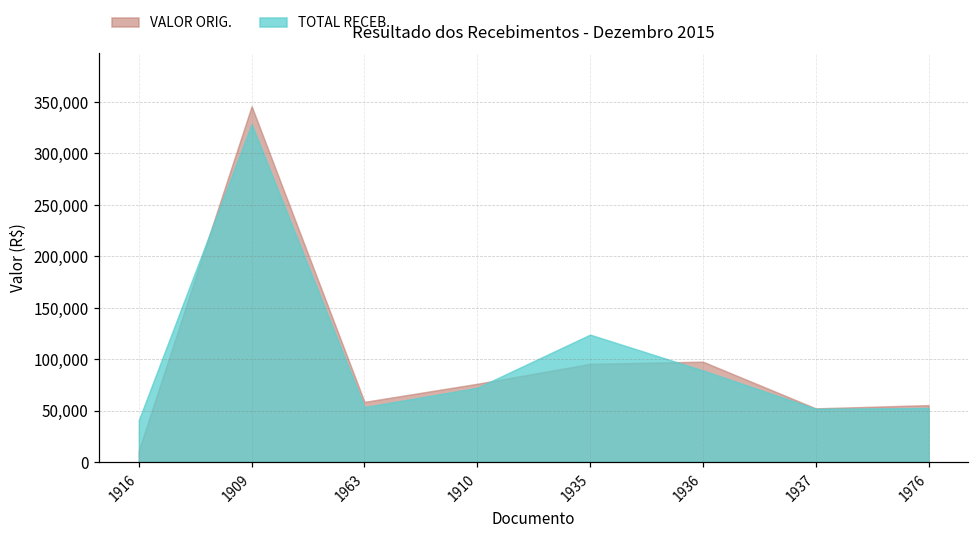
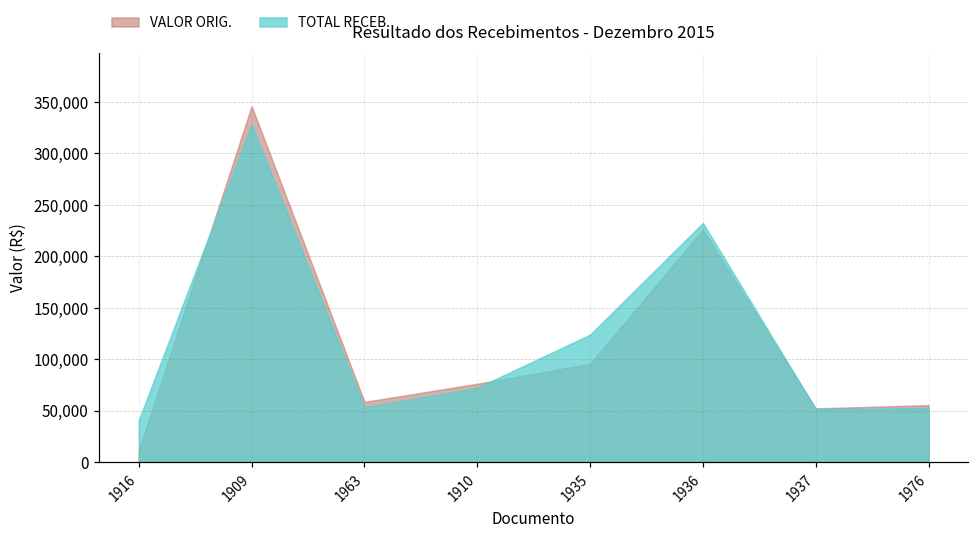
  {
    "VALOR ORIG.": {
      "1916": "10,000",
      "1909": "350,000",
      "1963": "60,000",
      "1910": "80,000",
      "1935": "100,000",
-     "1936": "100,000",
+     "1936": "230,000",
      "1976": "60,000"
    },
    "TOTAL RECEB.": {
      "1916": "40,000",
      "1909": "330,000",
      "1963": "50,000",
      "1910": "70,000",
      "1935": "120,000",
-     "1936": "90,000",
+     "1936": "230,000",
      "1976": "50,000"
    }
  }
